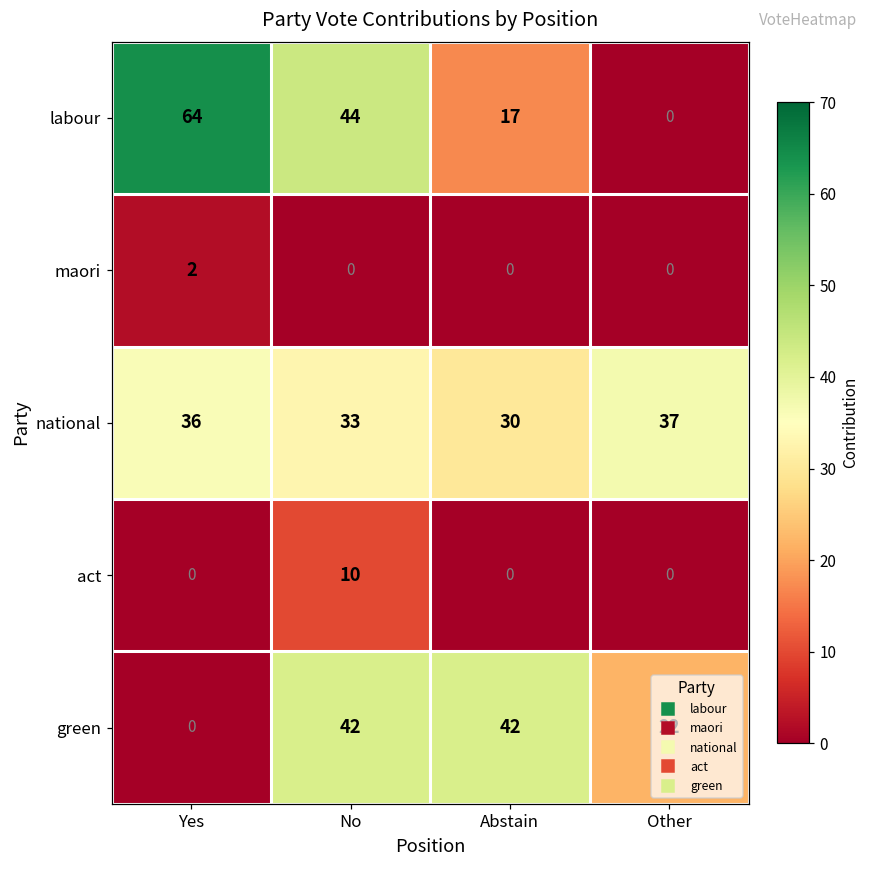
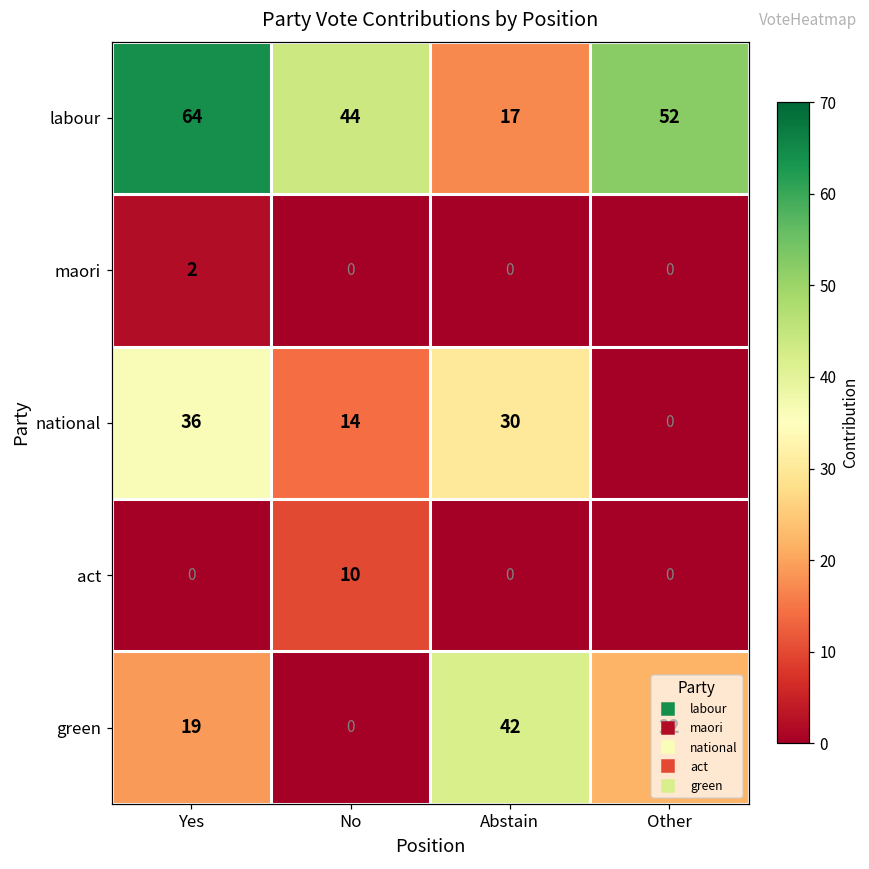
  {
    "labour": {
      "Yes": 64,
      "No": 44,
      "Abstain": 17,
-     "Other": 0
+     "Other": 52
    },
    "maori": {
      "Yes": 2,
      "No": 0,
      "Abstain": 0,
      "Other": 0
    },
    "national": {
      "Yes": 36,
-     "No": 33,
+     "No": 14,
      "Abstain": 30,
-     "Other": 37
+     "Other": 0
    },
    "act": {
      "Yes": 0,
      "No": 10,
      "Abstain": 0,
      "Other": 0
    },
    "green": {
-     "Yes": 0,
-     "No": 42,
+     "Yes": 19,
+     "No": 0,
      "Abstain": 42
    }
  }
